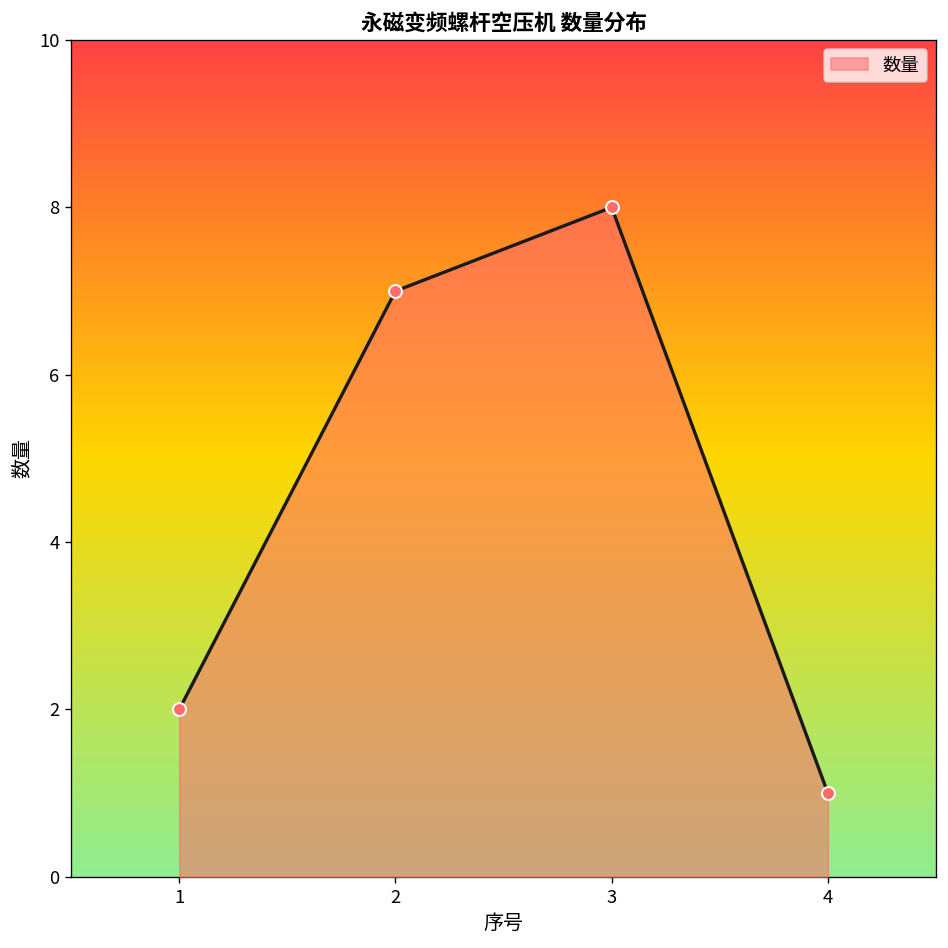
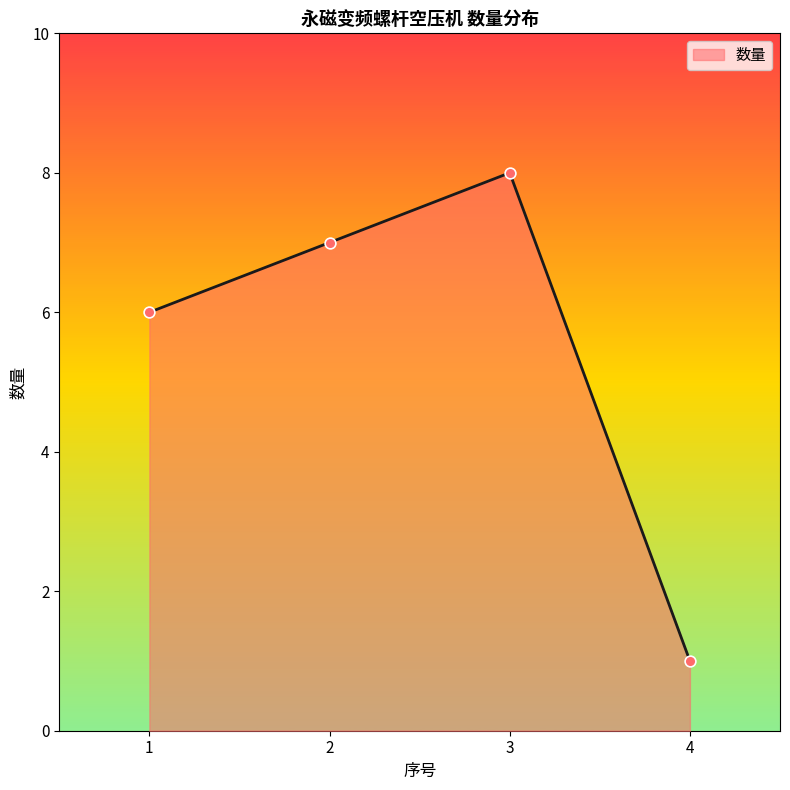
  {
-   "1": 2,
+   "1": 6,
    "2": 7,
    "3": 8,
    "4": 1
  }
